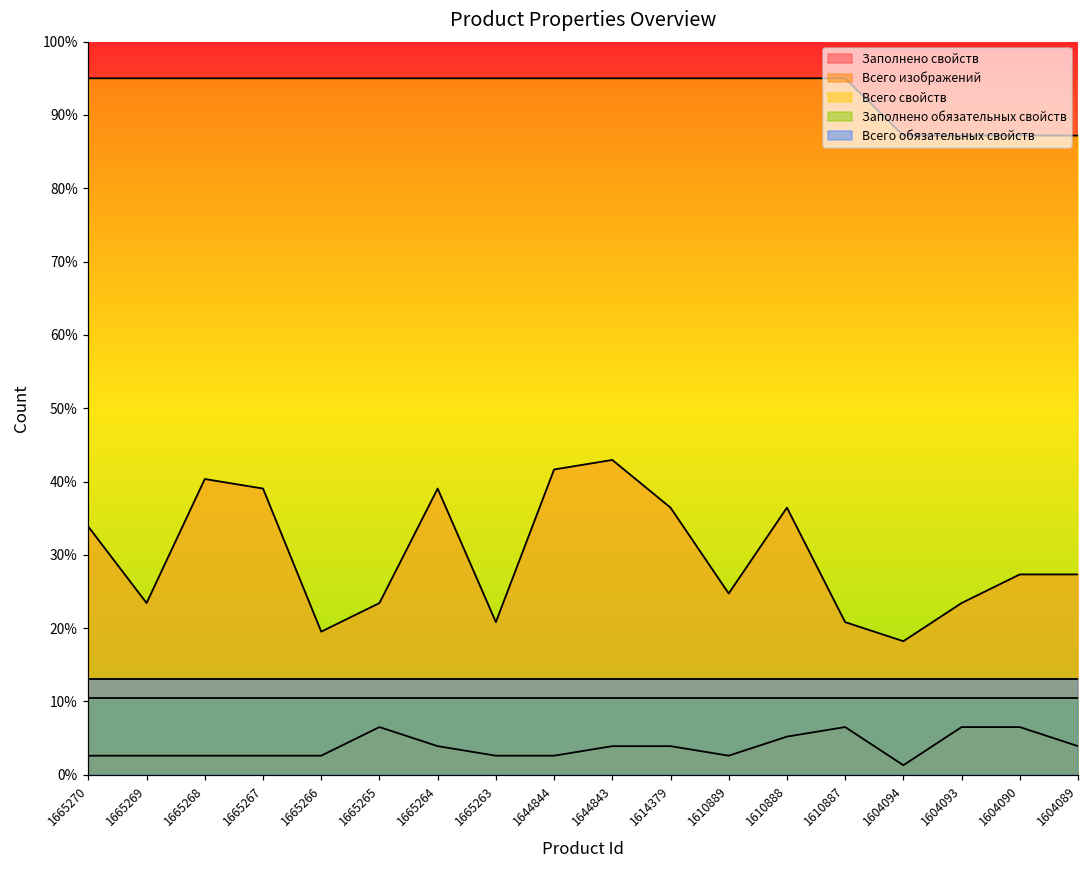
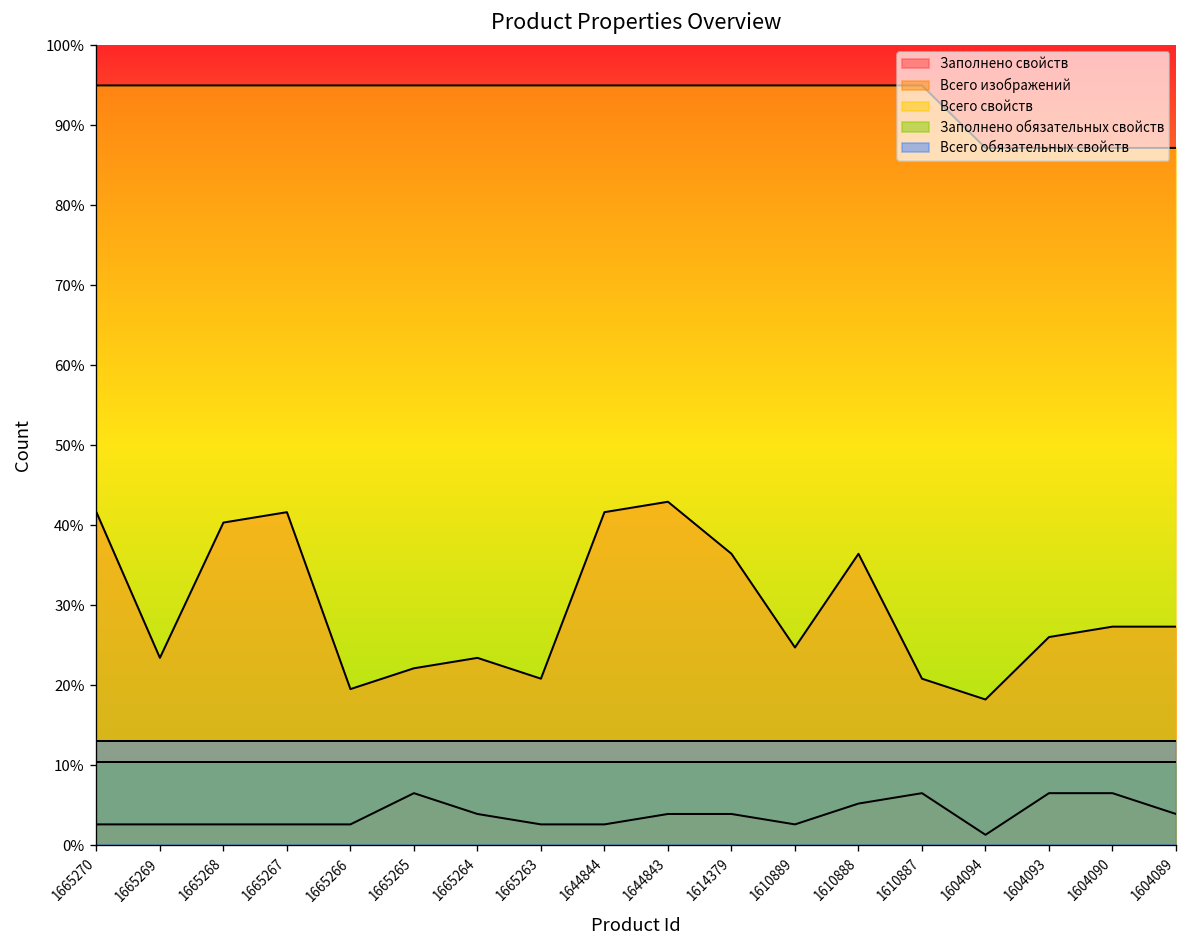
  {
    "Заполнено свойств": {
-     "1665270": "34%",
+     "1665270": "42%",
      "1665269": "23%",
      "1665268": "40%",
-     "1665267": "39%",
+     "1665267": "42%",
      "1665266": "20%",
-     "1665265": "23%",
-     "1665264": "39%",
+     "1665265": "22%",
+     "1665264": "23%",
      "1665263": "21%",
      "1644844": "42%",
      "1644843": "43%",
      "1614379": "36%",
      "1610889": "25%",
      "1610888": "36%",
      "1610887": "21%",
      "1604094": "18%",
-     "1604093": "23%",
+     "1604093": "26%",
      "1604090": "27%",
      "1604089": "27%"
    },
    "Заполнено обязательных свойств": {
      "1665270": "10%",
      "1665269": "10%",
      "1665268": "10%",
      "1665267": "10%",
      "1665266": "10%",
      "1665265": "10%",
      "1665264": "10%",
      "1665263": "10%",
      "1644844": "10%",
      "1644843": "10%",
      "1614379": "10%",
      "1610889": "10%",
      "1610888": "10%",
      "1610887": "10%",
      "1604094": "10%",
      "1604093": "10%",
      "1604090": "10%",
      "1604089": "10%"
    },
    "Всего обязательных свойств": {
      "1665270": "13%",
      "1665269": "13%",
      "1665268": "13%",
      "1665267": "13%",
      "1665266": "13%",
      "1665265": "13%",
      "1665264": "13%",
      "1665263": "13%",
      "1644844": "13%",
      "1644843": "13%",
      "1614379": "13%",
      "1610889": "13%",
      "1610888": "13%",
      "1610887": "13%",
      "1604094": "13%",
      "1604093": "13%",
      "1604090": "13%",
      "1604089": "13%"
    }
  }
